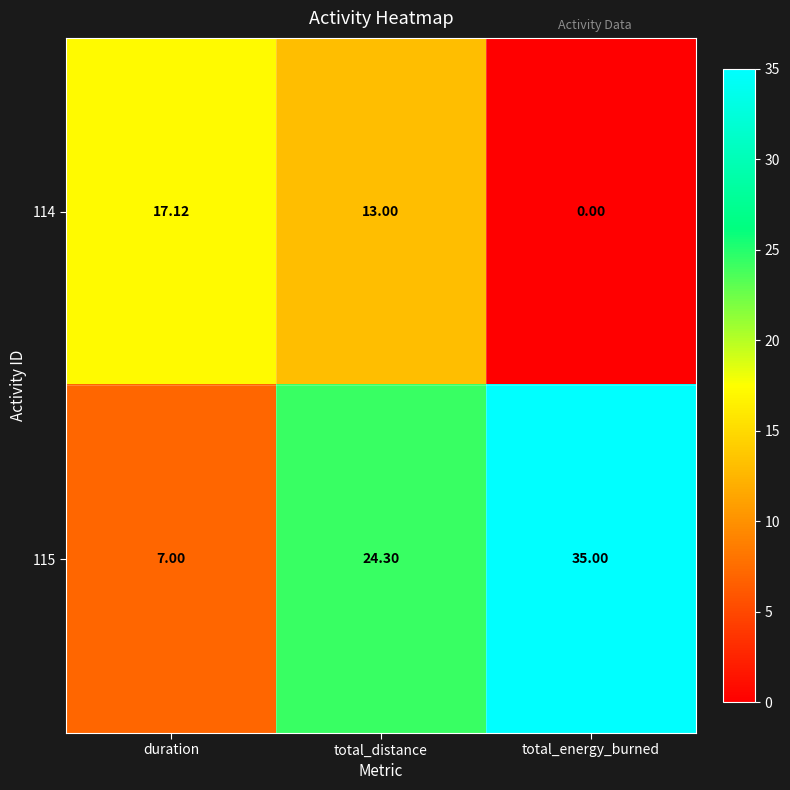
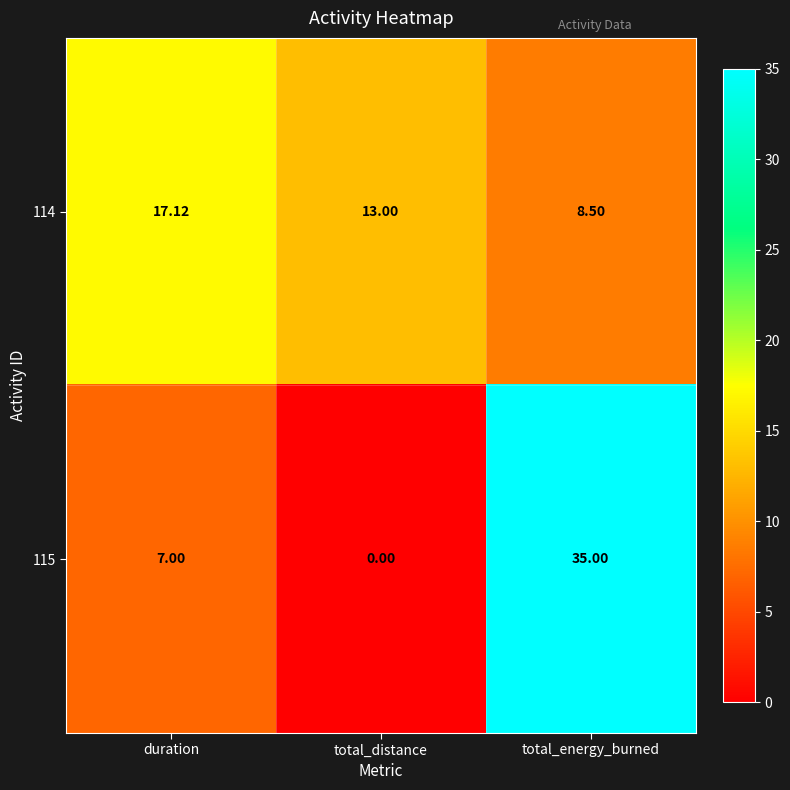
  {
    "114": {
      "duration": 17.12,
      "total_distance": 13.00,
-     "total_energy_burned": 0.00
+     "total_energy_burned": 8.50
    },
    "115": {
      "duration": 7.00,
-     "total_distance": 24.30,
+     "total_distance": 0.00,
      "total_energy_burned": 35.00
    }
  }
